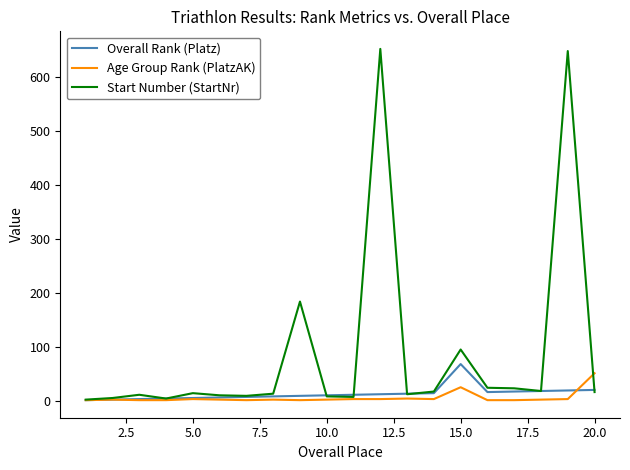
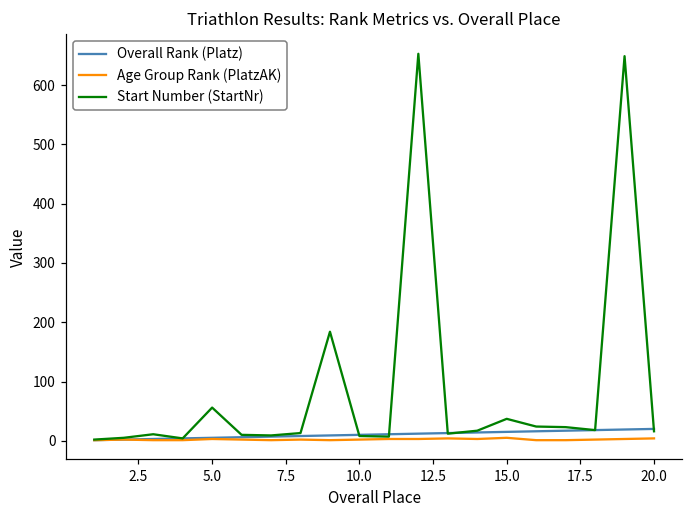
  {
    "Overall Rank (Platz)": {
-     "15.0": 70
+     "15.0": 20
    },
    "Age Group Rank (PlatzAK)": {
      "10.0": 0,
-     "15.0": 30,
-     "20.0": 50
+     "15.0": 10,
+     "20.0": 0
    },
    "Start Number (StartNr)": {
-     "5.0": 10,
-     "15.0": 100
+     "5.0": 60,
+     "15.0": 40
    }
  }
